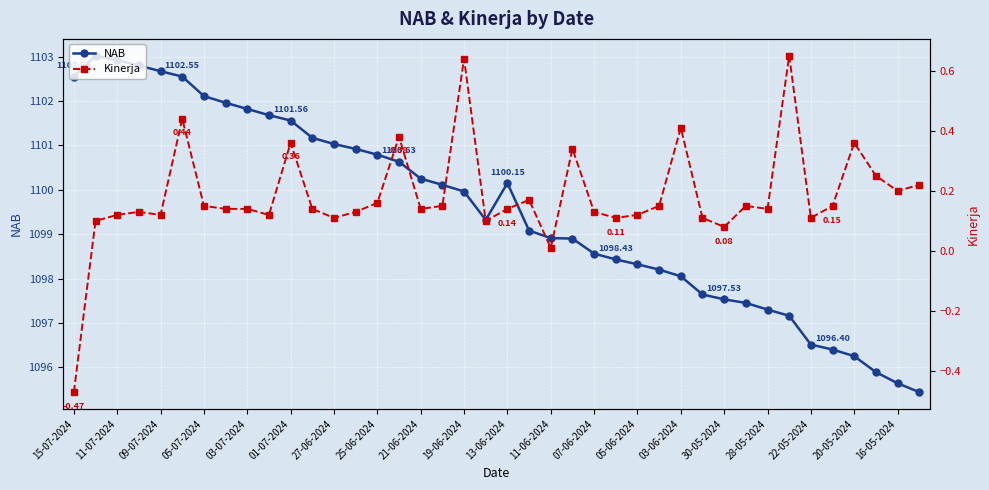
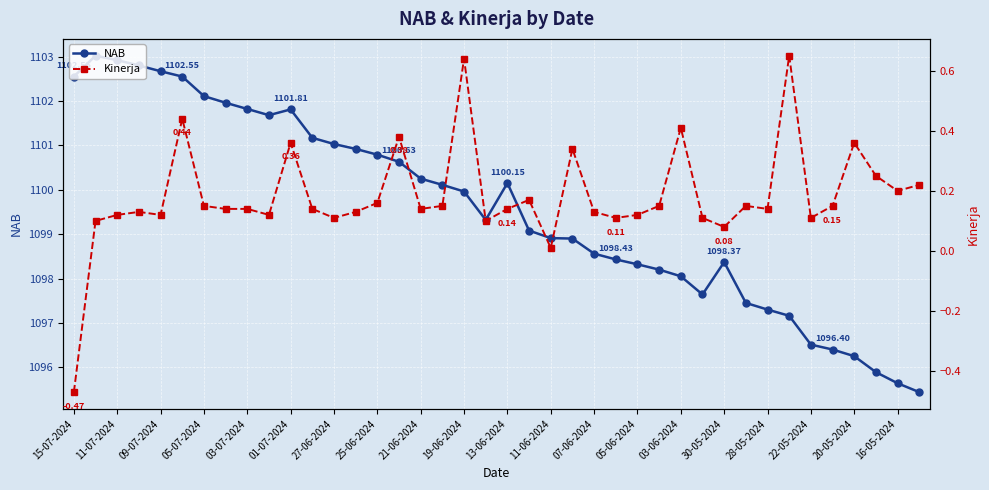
  {
    "NAB": {
-     "01-07-2024": 1101.56,
+     "01-07-2024": 1101.81,
      "13-06-2024": 1100.15,
-     "30-05-2024": 1097.53
+     "30-05-2024": 1098.37
    },
    "Kinerja": {
      "15-07-2024": -0.47,
      "01-07-2024": 0.36,
      "13-06-2024": 0.14,
      "30-05-2024": 0.08
    }
  }
